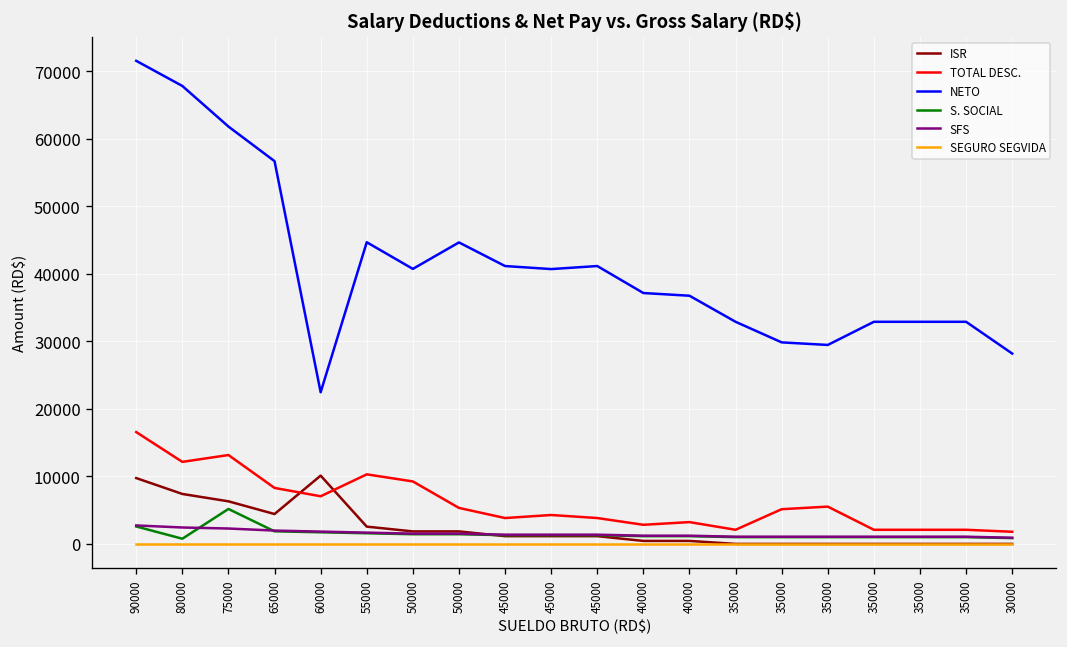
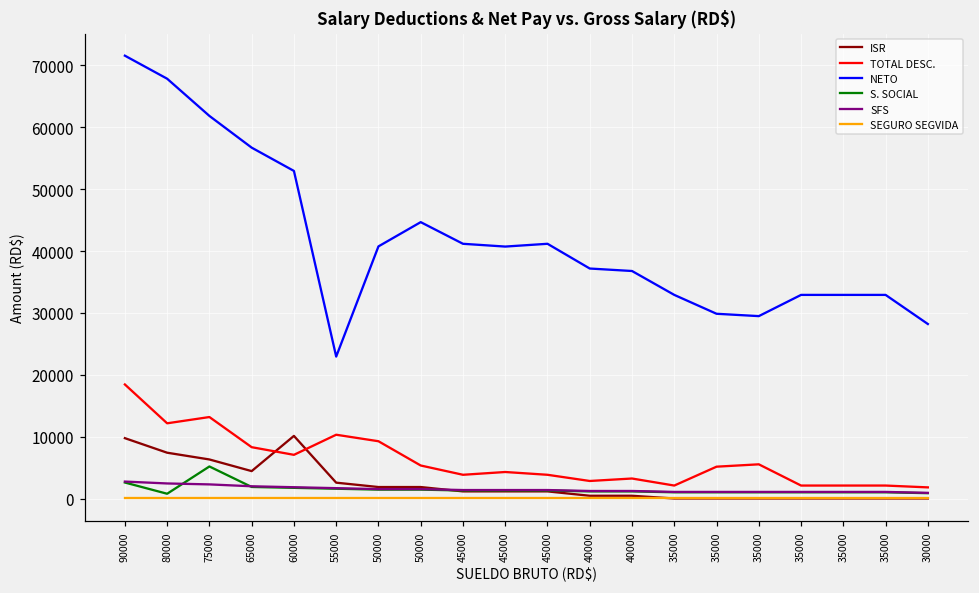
  {
    "ISR": {
      "90000": 10000,
      "80000": 7000,
      "75000": 6000,
      "65000": 4000,
      "60000": 10000,
      "55000": 3000
    },
    "TOTAL DESC.": {
-     "90000": 17000,
+     "90000": 18000,
      "80000": 12000,
      "75000": 13000,
      "65000": 8000,
      "60000": 7000,
      "55000": 10000,
      "30000": 2000
    },
    "NETO": {
      "90000": 72000,
      "80000": 68000,
      "75000": 62000,
      "65000": 57000,
-     "60000": 22000,
-     "55000": 45000,
+     "60000": 53000,
+     "55000": 23000,
      "30000": 28000
    },
    "S. SOCIAL": {
      "80000": 1000,
      "75000": 5000
    },
    "SFS": {
      "80000": 2000,
      "75000": 2000
    },
    "SEGURO SEGVIDA": {
      "90000": 0,
      "80000": 0,
      "75000": 0,
      "65000": 0,
      "60000": 0,
      "55000": 0
    }
  }
